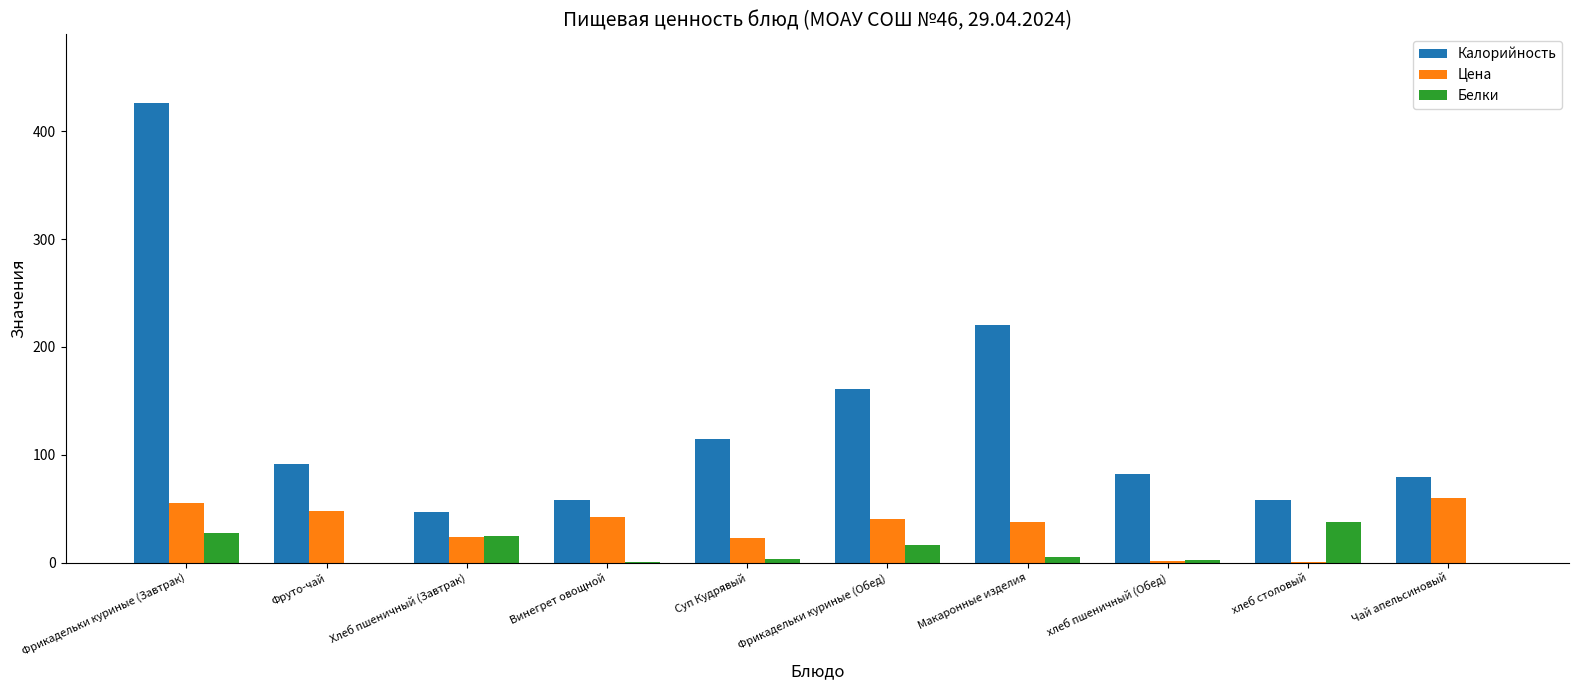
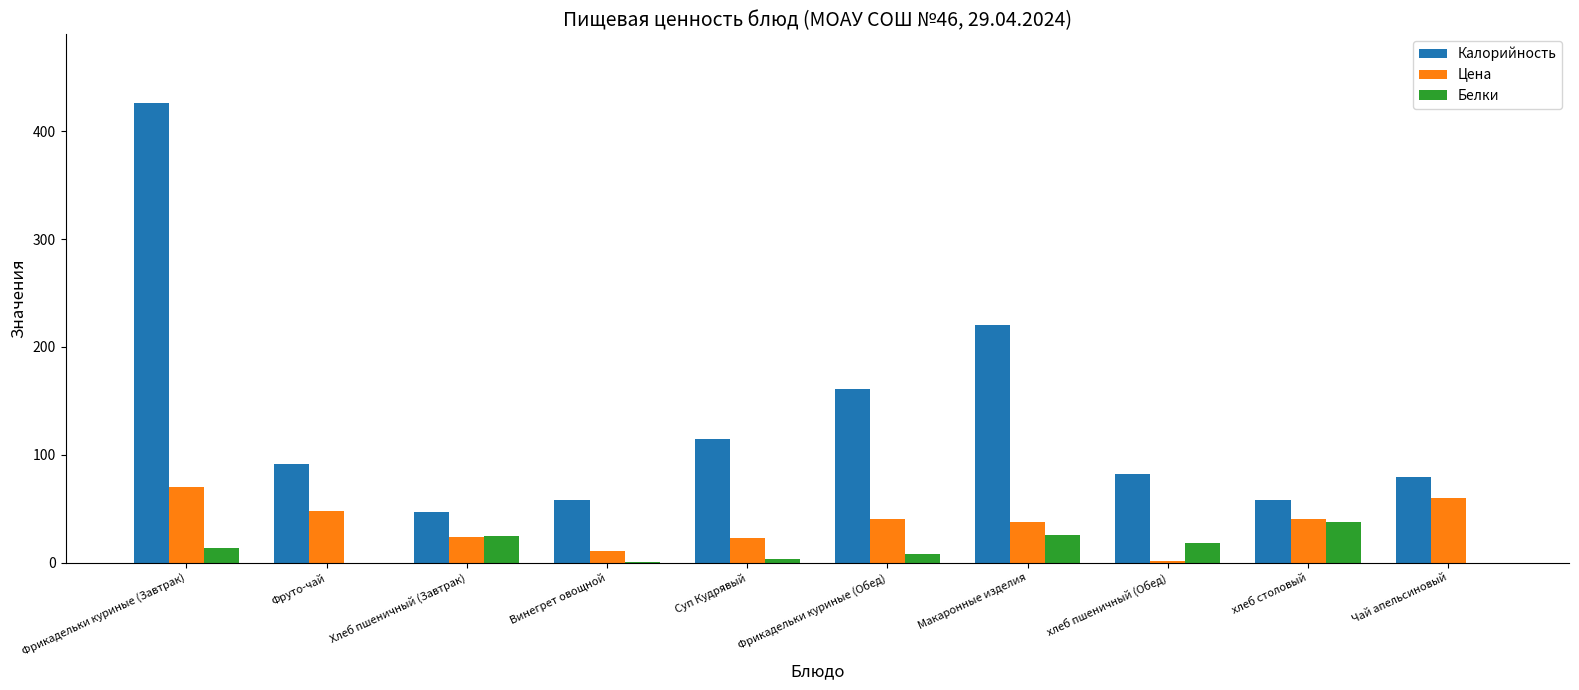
  {
    "Калорийность": {
      "Фрикадельки куриные (Завтрак)": 426,
      "Фруто-чай": 91,
      "Хлеб пшеничный (Завтрак)": 47,
      "Винегрет овощной": 58,
      "Суп Кудрявый": 114,
      "Фрикадельки куриные (Обед)": 161,
      "Макаронные изделия": 221,
      "хлеб пшеничный (Обед)": 82,
      "хлеб столовый": 58,
      "Чай апельсиновый": 79
    },
    "Цена": {
-     "Фрикадельки куриные (Завтрак)": 55,
+     "Фрикадельки куриные (Завтрак)": 70,
      "Фруто-чай": 48,
      "Хлеб пшеничный (Завтрак)": 24,
-     "Винегрет овощной": 42,
+     "Винегрет овощной": 11,
      "Суп Кудрявый": 23,
      "Фрикадельки куриные (Обед)": 40,
      "Макаронные изделия": 38,
-     "хлеб столовый": 1,
+     "хлеб столовый": 40,
      "Чай апельсиновый": 60
    },
    "Белки": {
-     "Фрикадельки куриные (Завтрак)": 28,
+     "Фрикадельки куриные (Завтрак)": 14,
      "Фруто-чай": 0,
      "Хлеб пшеничный (Завтрак)": 24,
      "Суп Кудрявый": 3,
-     "Фрикадельки куриные (Обед)": 17,
-     "Макаронные изделия": 5,
-     "хлеб пшеничный (Обед)": 3,
+     "Фрикадельки куриные (Обед)": 8,
+     "Макаронные изделия": 26,
+     "хлеб пшеничный (Обед)": 18,
      "хлеб столовый": 38,
      "Чай апельсиновый": 0
    }
  }
